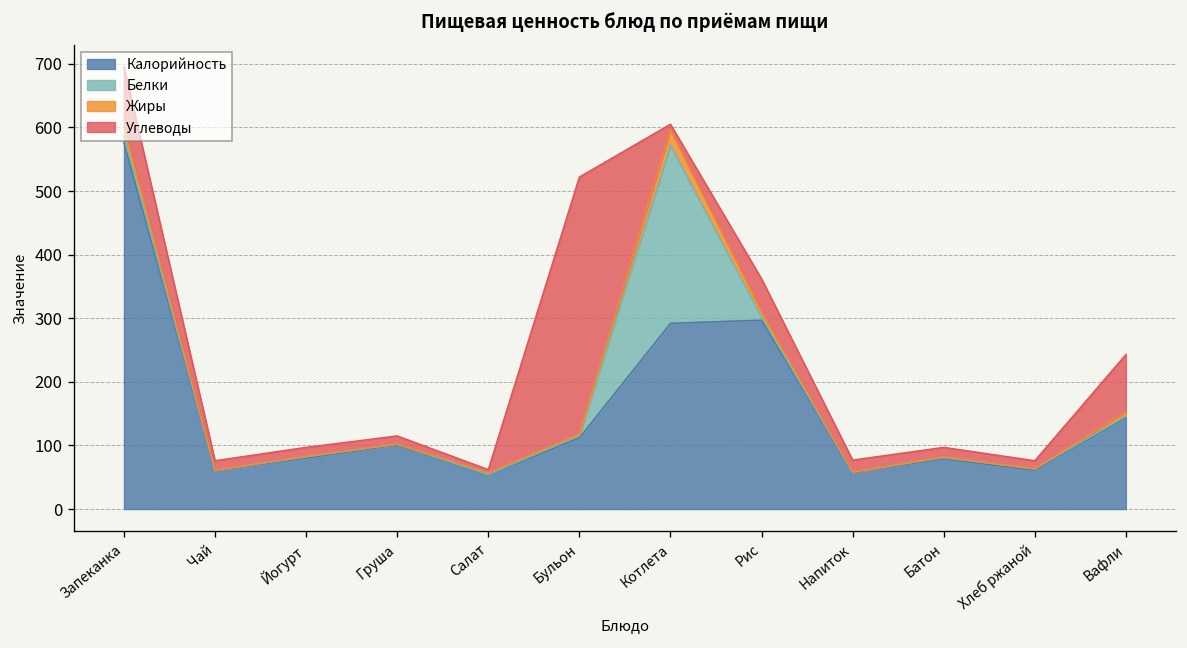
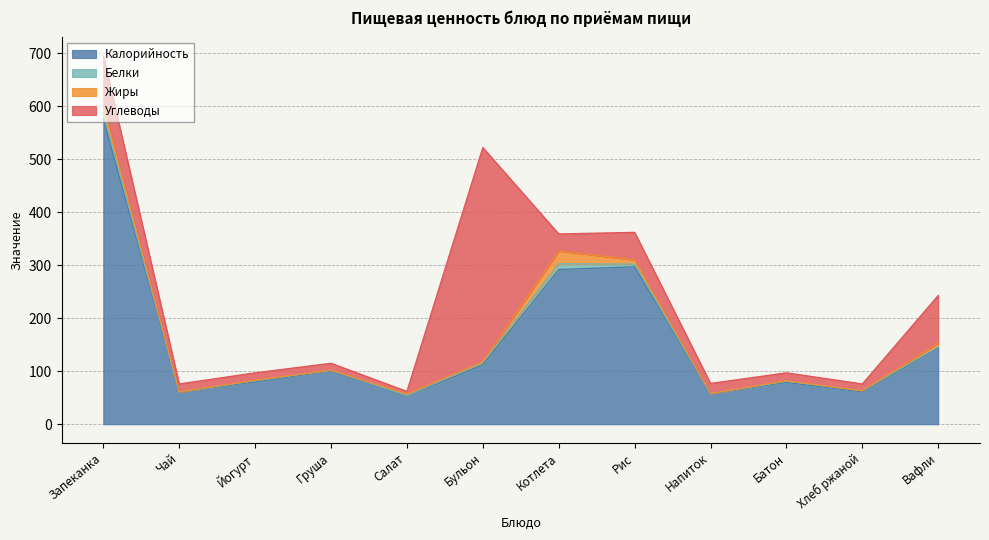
  {
    "Калорийность": {
      "Котлета": 290,
      "Рис": 300
    },
    "Белки": {
-     "Котлета": 280,
+     "Котлета": 10,
      "Рис": 10
    },
    "Жиры": {
      "Котлета": 20,
      "Рис": 10,
      "Вафли": 10
    },
    "Углеводы": {
      "Чай": 20,
      "Йогурт": 10,
      "Груша": 10,
      "Салат": 10,
      "Бульон": 400,
-     "Котлета": 10,
+     "Котлета": 30,
      "Рис": 50,
      "Напиток": 20,
      "Батон": 20,
      "Хлеб ржаной": 10,
      "Вафли": 90
    }
  }
